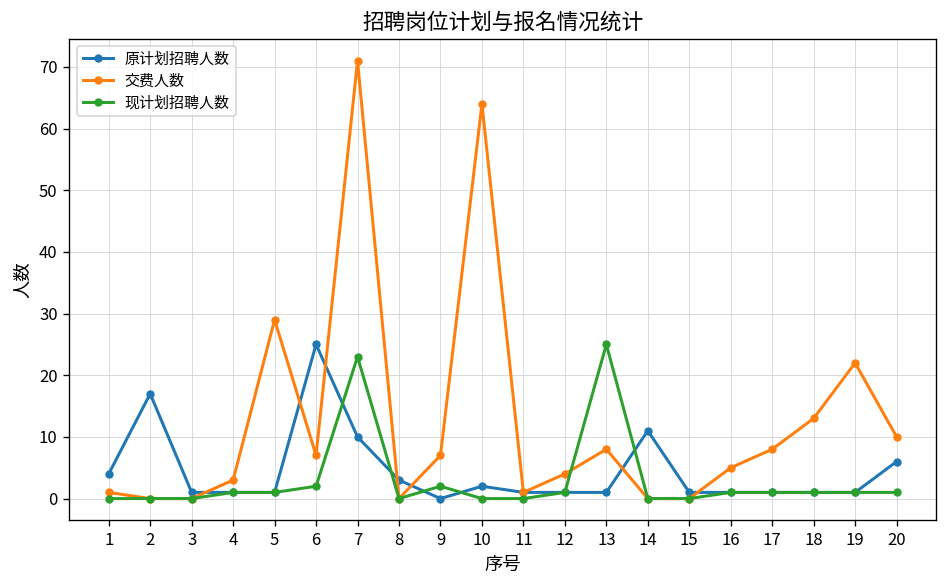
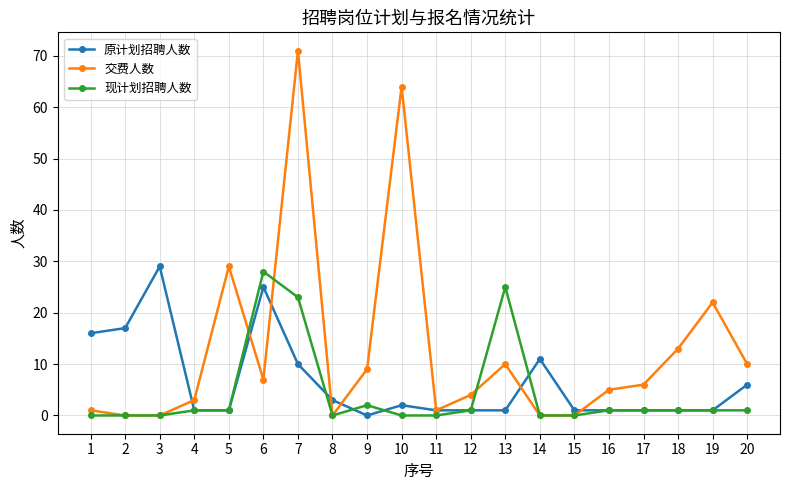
  {
    "原计划招聘人数": {
-     "1": 4,
+     "1": 16,
      "2": 17,
-     "3": 1,
+     "3": 29,
      "6": 25,
      "7": 10,
      "8": 3,
      "9": 0,
      "10": 2,
      "13": 1,
      "14": 11,
      "15": 1,
      "20": 6
    },
    "交费人数": {
      "1": 1,
      "4": 3,
      "5": 29,
      "6": 7,
      "7": 71,
-     "9": 7,
+     "9": 9,
      "10": 64,
      "12": 4,
-     "13": 8,
+     "13": 10,
      "16": 5,
-     "17": 8,
+     "17": 6,
      "18": 13,
      "19": 22,
      "20": 10
    },
    "现计划招聘人数": {
      "1": 0,
-     "6": 2,
+     "6": 28,
      "7": 23,
      "9": 2,
      "10": 0,
      "11": 0,
      "13": 25,
      "20": 1
    }
  }
